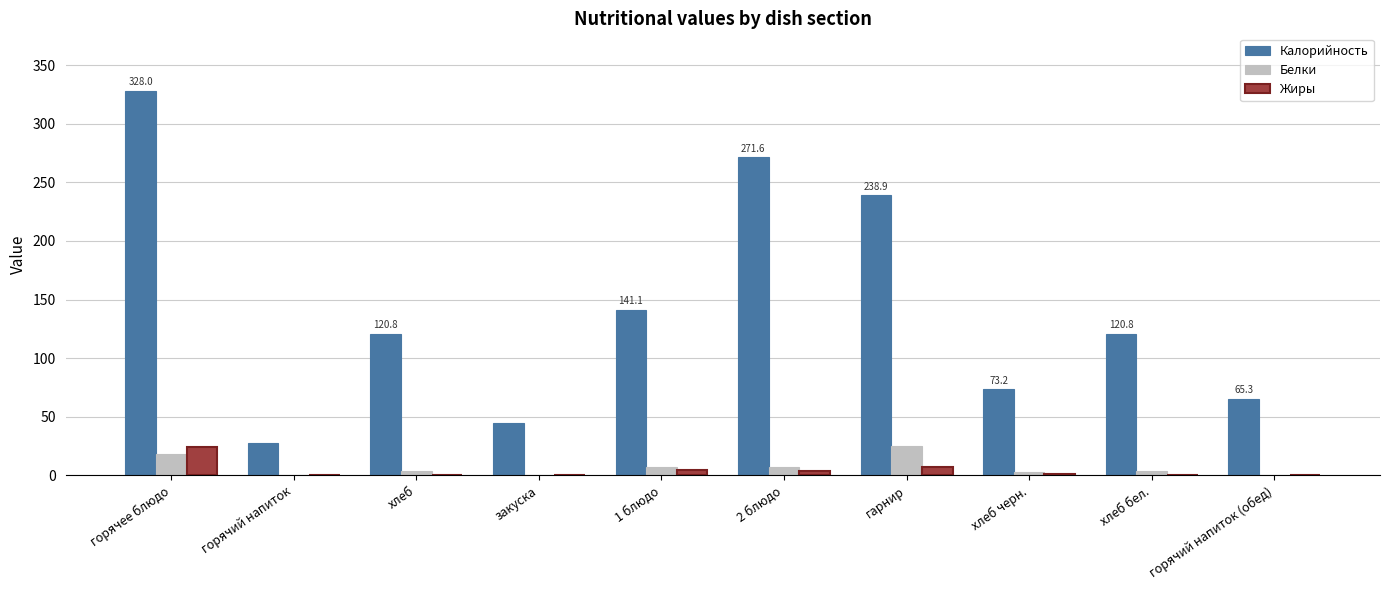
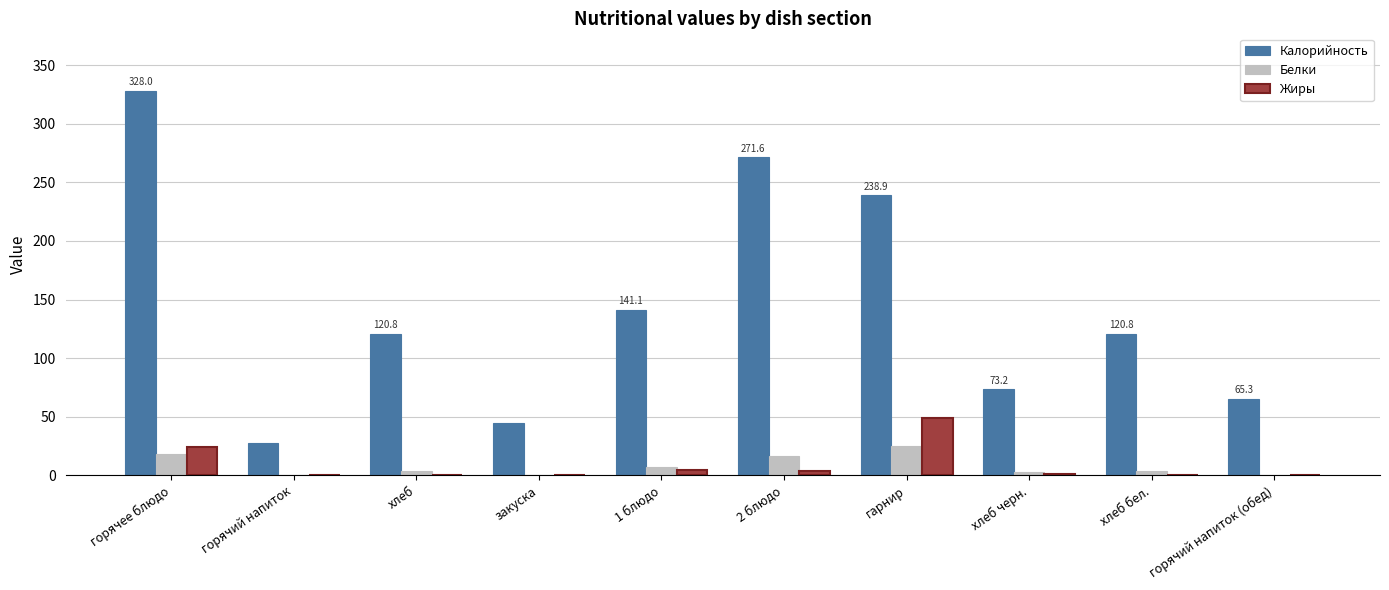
  {
    "Калорийность": {
      "горячее блюдо": 328.0,
      "хлеб": 120.8,
      "1 блюдо": 141.1,
      "2 блюдо": 271.6,
      "гарнир": 238.9,
      "хлеб черн.": 73.2,
      "хлеб бел.": 120.8,
      "горячий напиток (обед)": 65.3
    },
    "Белки": {
      "горячее блюдо": 19,
      "хлеб": 4,
      "1 блюдо": 7,
-     "2 блюдо": 7,
+     "2 блюдо": 16,
      "гарнир": 25,
      "хлеб черн.": 3,
      "хлеб бел.": 4
    },
    "Жиры": {
      "горячее блюдо": 24,
      "горячий напиток": 0,
      "1 блюдо": 5,
      "2 блюдо": 4,
-     "гарнир": 7
+     "гарнир": 49
    }
  }
